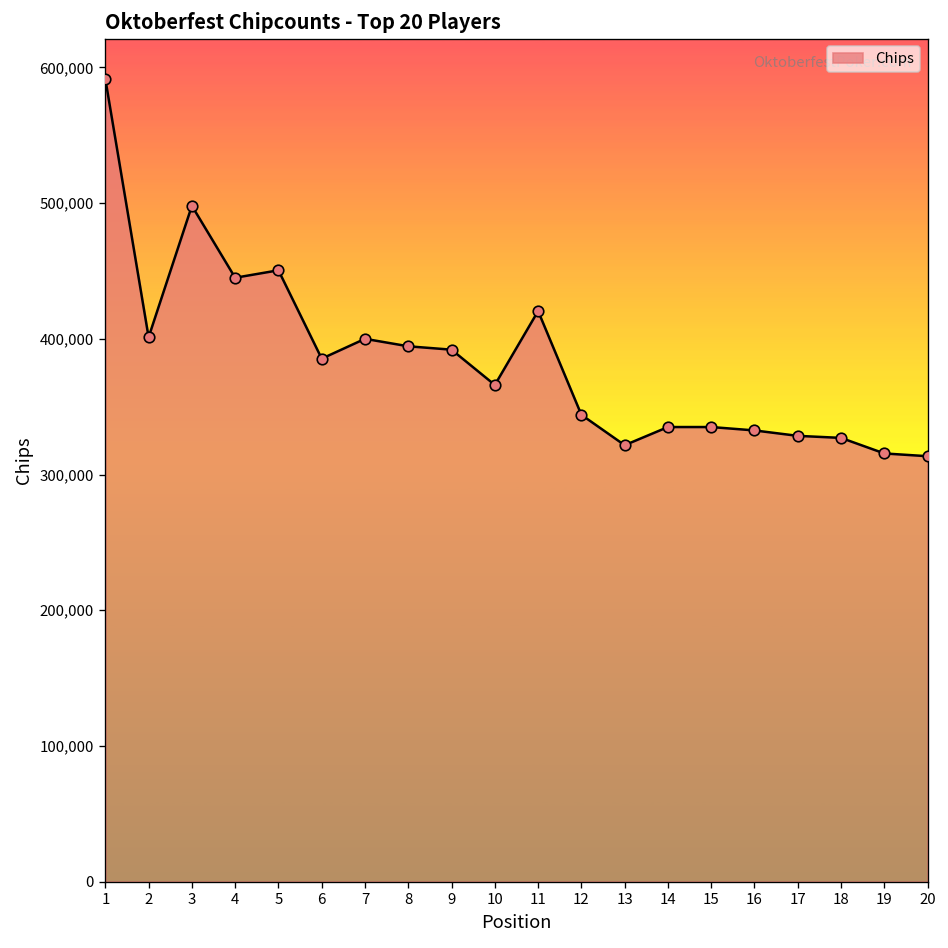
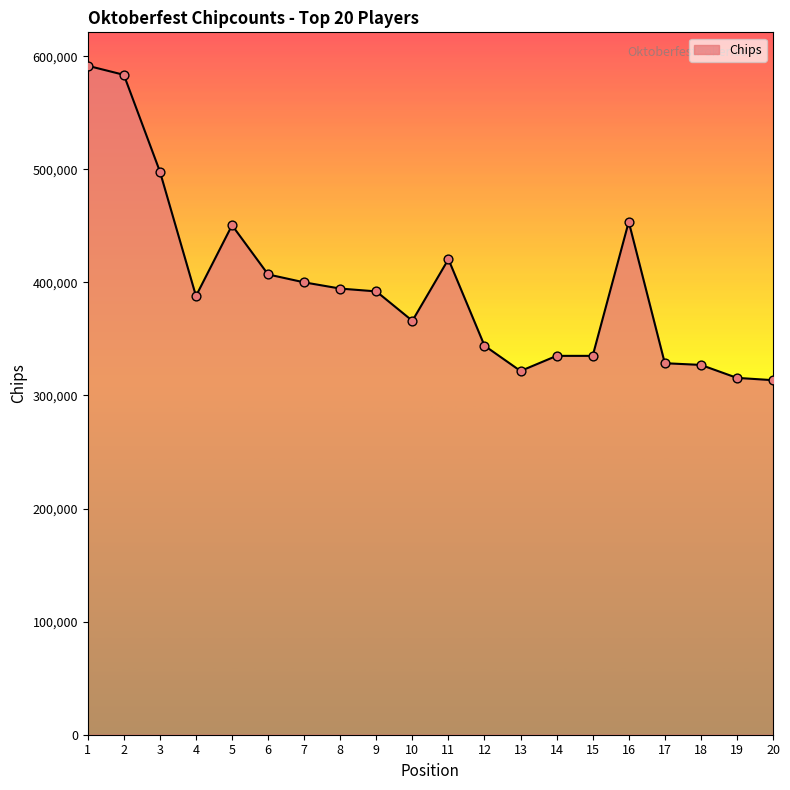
  {
    "1": "592,000",
-   "2": "401,000",
+   "2": "584,000",
    "3": "498,000",
-   "4": "445,000",
+   "4": "388,000",
    "5": "450,000",
-   "6": "385,000",
+   "6": "407,000",
    "7": "400,000",
    "8": "395,000",
    "9": "392,000",
    "10": "366,000",
    "11": "420,000",
    "12": "344,000",
    "13": "322,000",
    "14": "335,000",
    "15": "335,000",
-   "16": "333,000",
+   "16": "454,000",
    "17": "329,000",
    "18": "327,000",
    "19": "316,000",
    "20": "314,000"
  }
